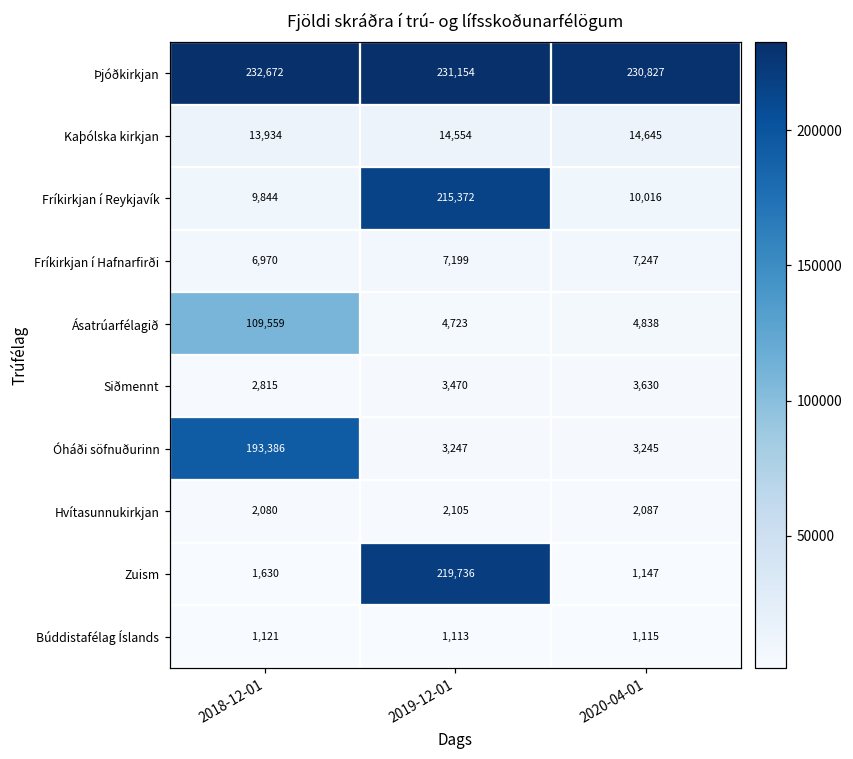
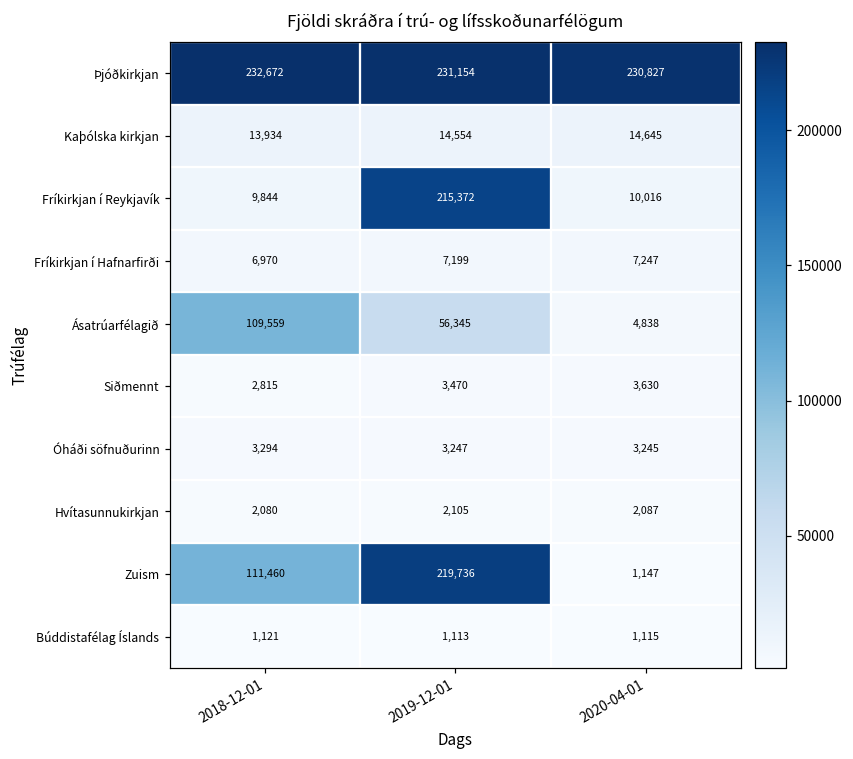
  {
    "Þjóðkirkjan": {
      "2018-12-01": "232,672",
      "2019-12-01": "231,154",
      "2020-04-01": "230,827"
    },
    "Kaþólska kirkjan": {
      "2018-12-01": "13,934",
      "2019-12-01": "14,554",
      "2020-04-01": "14,645"
    },
    "Fríkirkjan í Reykjavík": {
      "2018-12-01": "9,844",
      "2019-12-01": "215,372",
      "2020-04-01": "10,016"
    },
    "Fríkirkjan í Hafnarfirði": {
      "2018-12-01": "6,970",
      "2019-12-01": "7,199",
      "2020-04-01": "7,247"
    },
    "Ásatrúarfélagið": {
      "2018-12-01": "109,559",
-     "2019-12-01": "4,723",
+     "2019-12-01": "56,345",
      "2020-04-01": "4,838"
    },
    "Siðmennt": {
      "2018-12-01": "2,815",
      "2019-12-01": "3,470",
      "2020-04-01": "3,630"
    },
    "Óháði söfnuðurinn": {
-     "2018-12-01": "193,386",
+     "2018-12-01": "3,294",
      "2019-12-01": "3,247",
      "2020-04-01": "3,245"
    },
    "Hvítasunnukirkjan": {
      "2018-12-01": "2,080",
      "2019-12-01": "2,105",
      "2020-04-01": "2,087"
    },
    "Zuism": {
-     "2018-12-01": "1,630",
+     "2018-12-01": "111,460",
      "2019-12-01": "219,736",
      "2020-04-01": "1,147"
    },
    "Búddistafélag Íslands": {
      "2018-12-01": "1,121",
      "2019-12-01": "1,113",
      "2020-04-01": "1,115"
    }
  }
